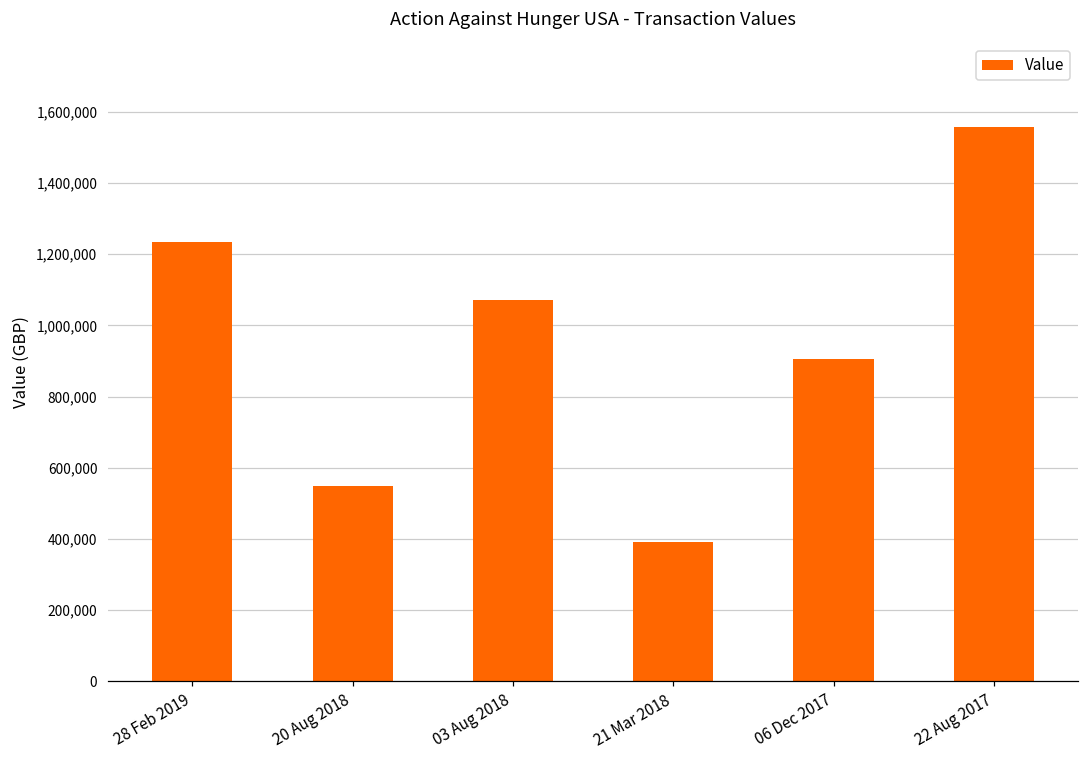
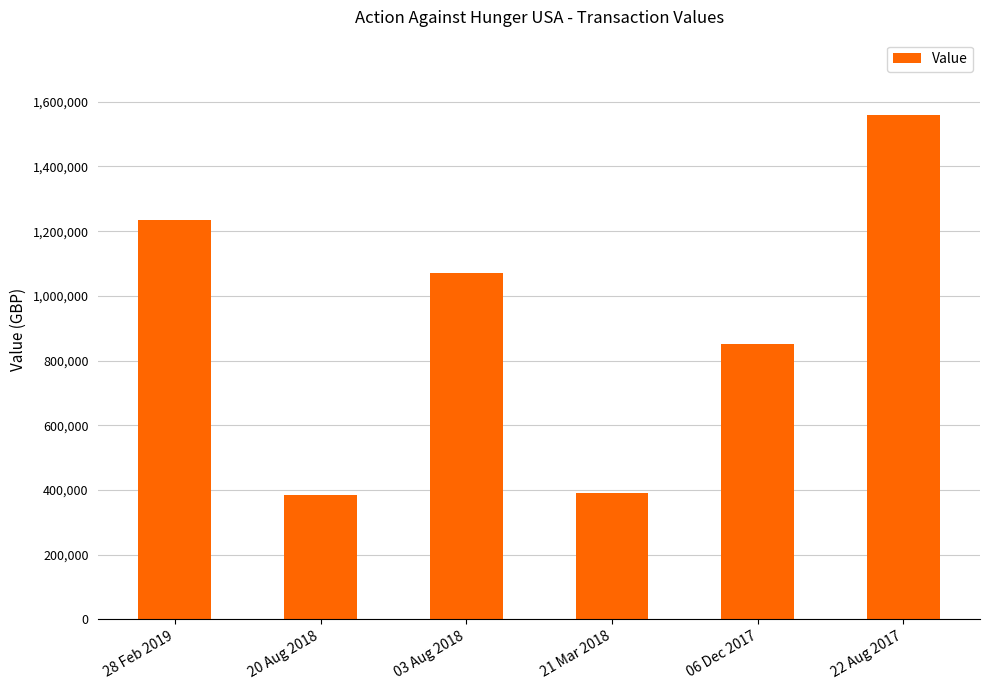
  {
    "28 Feb 2019": "1,240,000",
-   "20 Aug 2018": "550,000",
+   "20 Aug 2018": "380,000",
    "03 Aug 2018": "1,070,000",
    "21 Mar 2018": "390,000",
-   "06 Dec 2017": "910,000",
+   "06 Dec 2017": "850,000",
    "22 Aug 2017": "1,560,000"
  }
